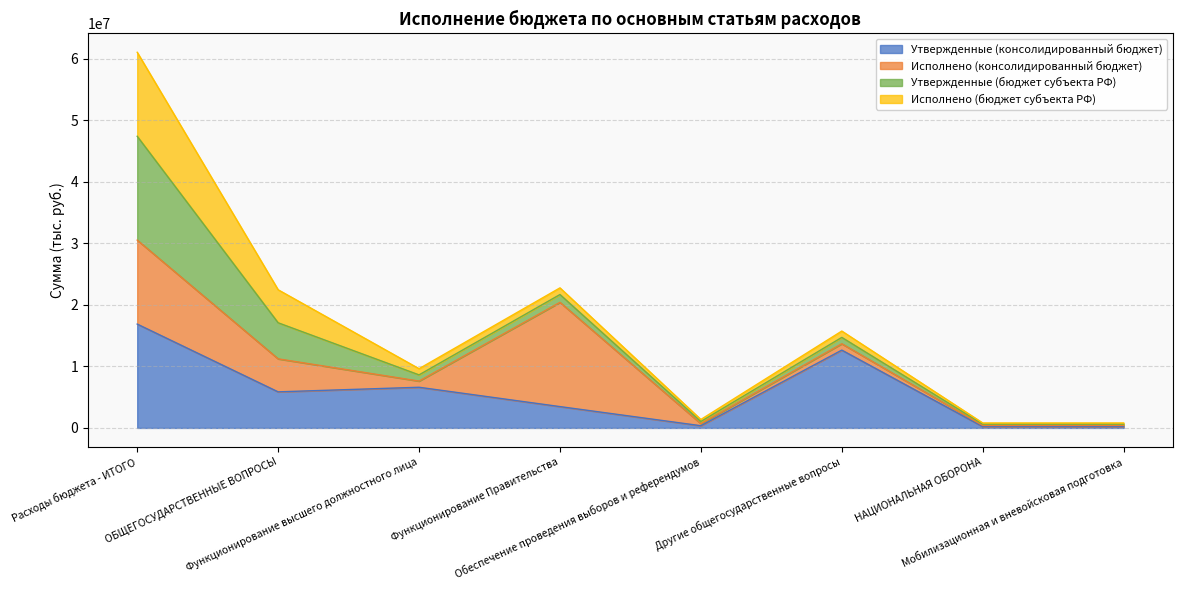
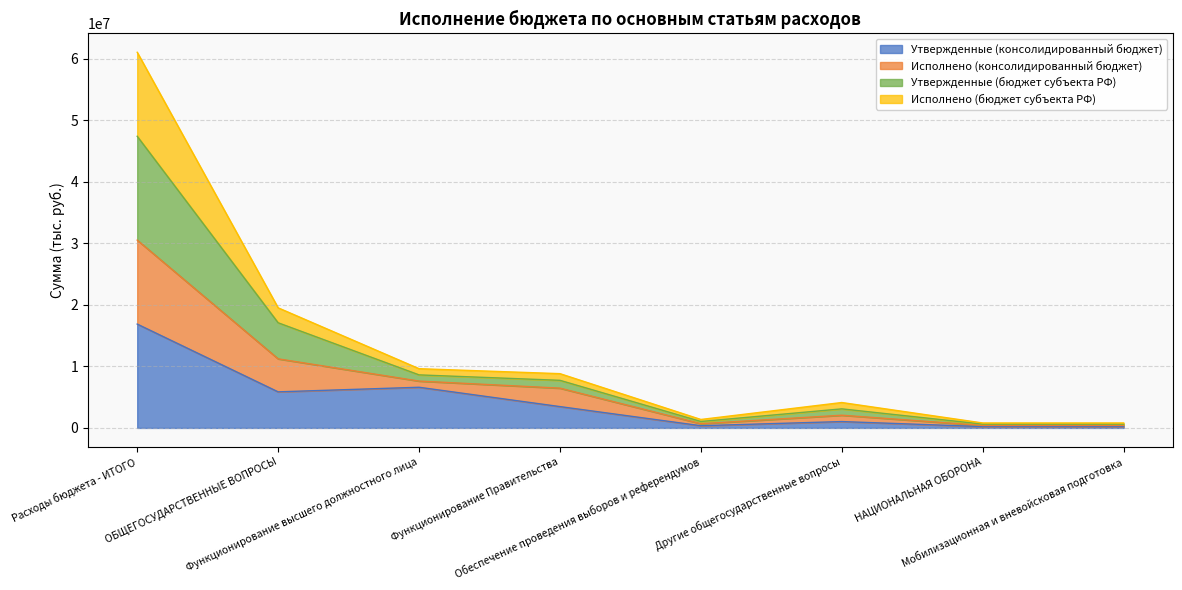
  {
    "Утвержденные (консолидированный бюджет)": {
      "Расходы бюджета - ИТОГО": 17000000,
      "ОБЩЕГОСУДАРСТВЕННЫЕ ВОПРОСЫ": 6000000,
      "Функционирование высшего должностного лица": 7000000,
      "Функционирование Правительства": 3000000,
-     "Другие общегосударственные вопросы": 13000000
+     "Другие общегосударственные вопросы": 1000000
    },
    "Исполнено (консолидированный бюджет)": {
      "Расходы бюджета - ИТОГО": 14000000,
      "ОБЩЕГОСУДАРСТВЕННЫЕ ВОПРОСЫ": 5000000,
      "Функционирование высшего должностного лица": 1000000,
-     "Функционирование Правительства": 17000000,
+     "Функционирование Правительства": 3000000,
      "Другие общегосударственные вопросы": 1000000
    },
    "Утвержденные (бюджет субъекта РФ)": {
      "Расходы бюджета - ИТОГО": 17000000,
      "ОБЩЕГОСУДАРСТВЕННЫЕ ВОПРОСЫ": 6000000,
      "Функционирование высшего должностного лица": 1000000,
      "Функционирование Правительства": 1000000,
      "Другие общегосударственные вопросы": 1000000
    },
    "Исполнено (бюджет субъекта РФ)": {
      "Расходы бюджета - ИТОГО": 14000000,
-     "ОБЩЕГОСУДАРСТВЕННЫЕ ВОПРОСЫ": 5000000,
+     "ОБЩЕГОСУДАРСТВЕННЫЕ ВОПРОСЫ": 2000000,
      "Функционирование высшего должностного лица": 1000000,
      "Функционирование Правительства": 1000000,
      "Другие общегосударственные вопросы": 1000000
    }
  }
